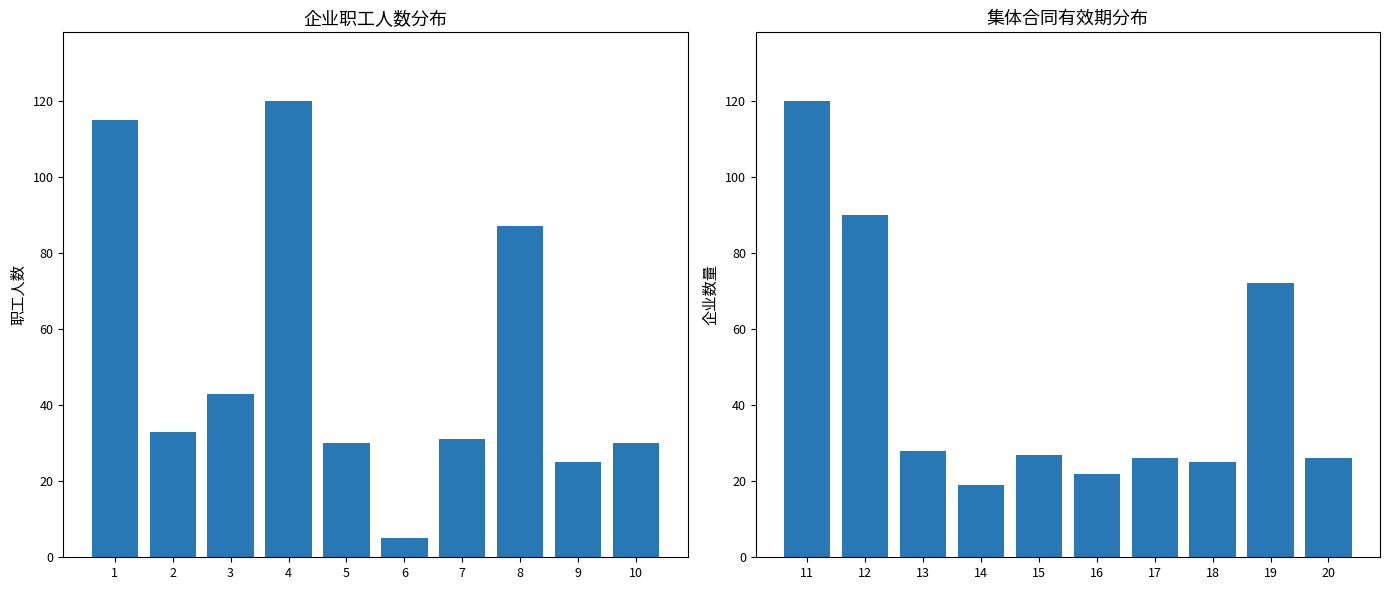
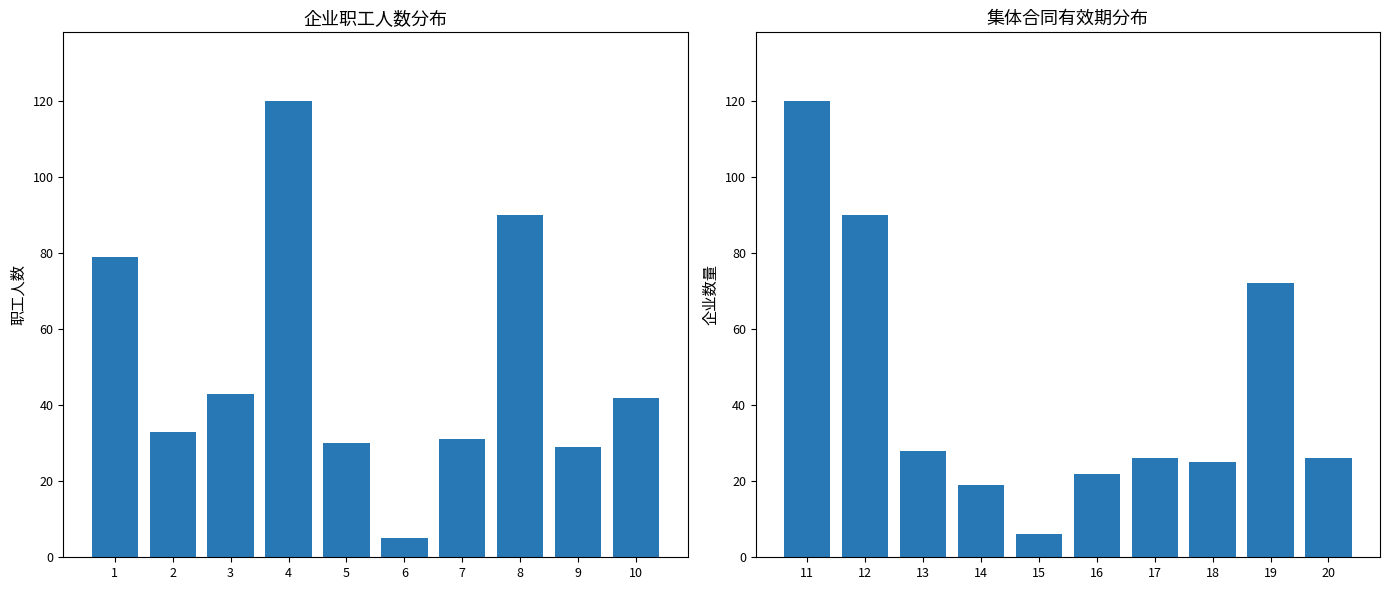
  {
    "企业职工人数分布": {
-     "1": 115,
+     "1": 79,
      "2": 33,
      "3": 43,
      "4": 120,
      "5": 30,
      "6": 5,
      "7": 31,
-     "8": 87,
-     "9": 25,
-     "10": 30
+     "8": 90,
+     "9": 29,
+     "10": 42
    },
    "集体合同有效期分布": {
      "11": 120,
      "12": 90,
      "13": 28,
      "14": 19,
-     "15": 27,
+     "15": 6,
      "16": 22,
      "17": 26,
      "18": 25,
      "19": 72,
      "20": 26
    }
  }
